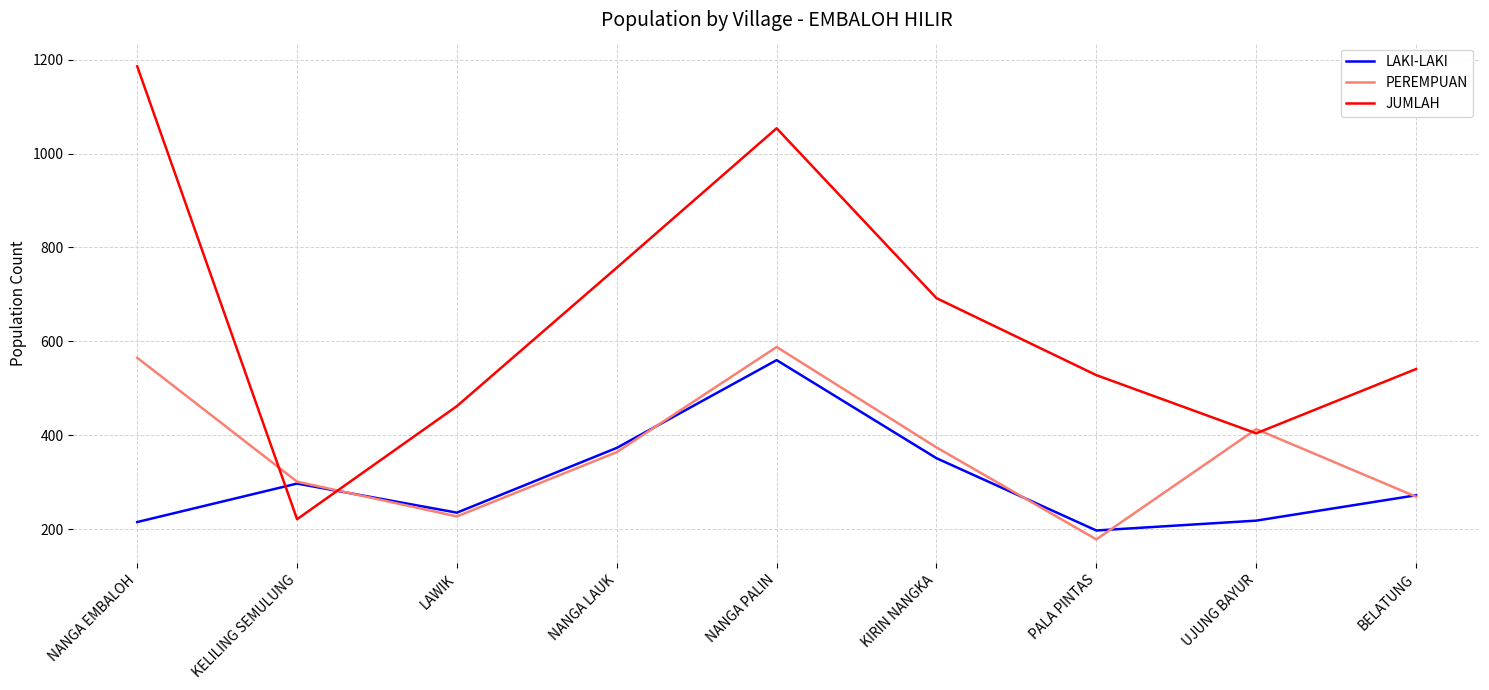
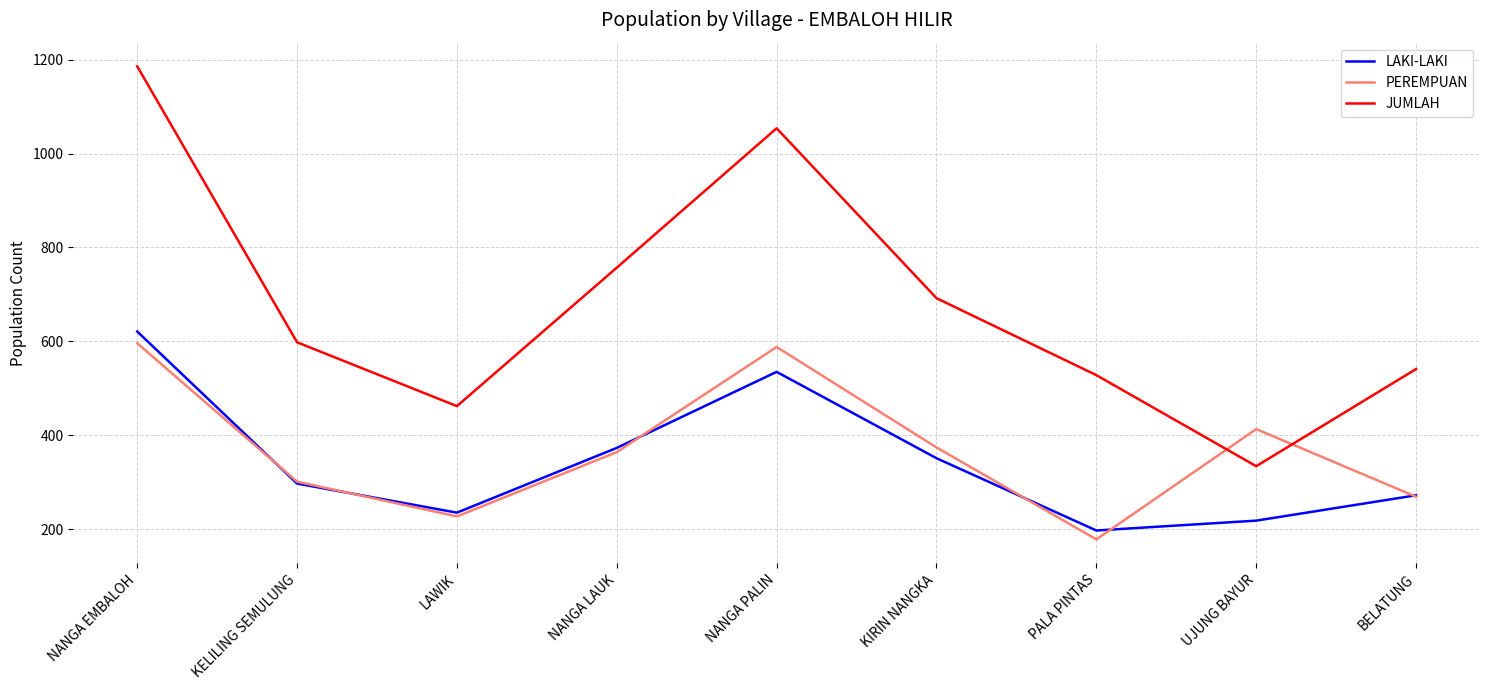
  {
    "LAKI-LAKI": {
-     "NANGA EMBALOH": 220,
+     "NANGA EMBALOH": 620,
      "LAWIK": 240,
      "NANGA LAUK": 370,
-     "NANGA PALIN": 560,
+     "NANGA PALIN": 540,
      "KIRIN NANGKA": 350,
      "PALA PINTAS": 200,
      "UJUNG BAYUR": 220
    },
    "PEREMPUAN": {
-     "NANGA EMBALOH": 570,
+     "NANGA EMBALOH": 600,
      "LAWIK": 230,
      "NANGA LAUK": 360,
      "NANGA PALIN": 590,
      "KIRIN NANGKA": 370,
      "PALA PINTAS": 180,
      "UJUNG BAYUR": 410
    },
    "JUMLAH": {
      "NANGA EMBALOH": 1190,
-     "KELILING SEMULUNG": 220,
+     "KELILING SEMULUNG": 600,
      "LAWIK": 460,
      "NANGA LAUK": 760,
      "NANGA PALIN": 1050,
      "KIRIN NANGKA": 690,
      "PALA PINTAS": 530,
-     "UJUNG BAYUR": 400,
+     "UJUNG BAYUR": 330,
      "BELATUNG": 540
    }
  }
